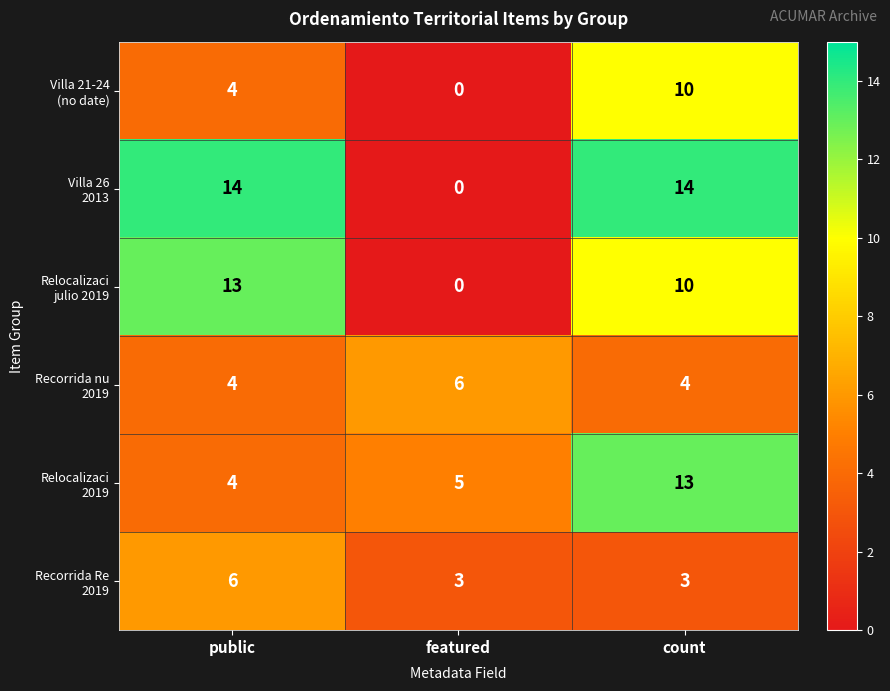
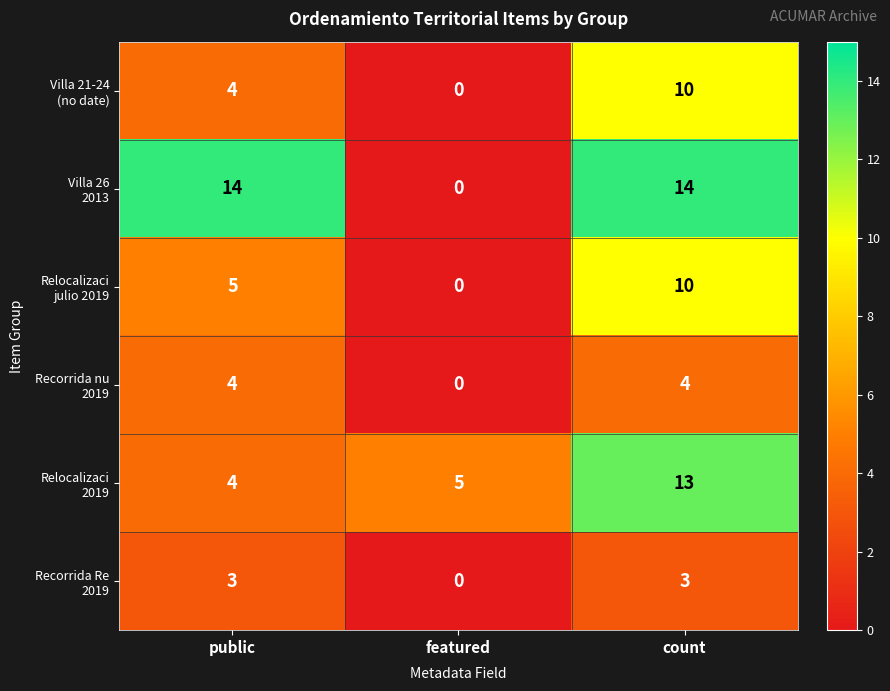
  {
    "Villa 21-24 (no date)": {
      "public": 4,
      "featured": 0,
      "count": 10
    },
    "Villa 26 2013": {
      "public": 14,
      "featured": 0,
      "count": 14
    },
    "Relocalizaci julio 2019": {
-     "public": 13,
+     "public": 5,
      "featured": 0,
      "count": 10
    },
    "Recorrida nu 2019": {
      "public": 4,
-     "featured": 6,
+     "featured": 0,
      "count": 4
    },
    "Relocalizaci 2019": {
      "public": 4,
      "featured": 5,
      "count": 13
    },
    "Recorrida Re 2019": {
-     "public": 6,
-     "featured": 3,
+     "public": 3,
+     "featured": 0,
      "count": 3
    }
  }
